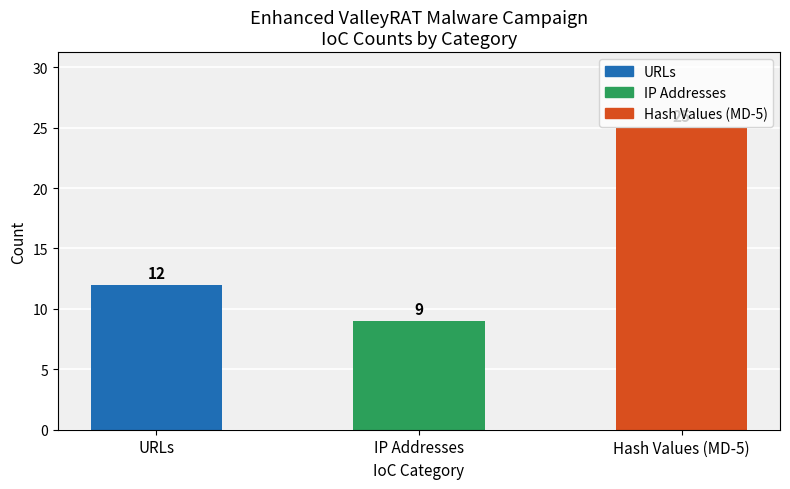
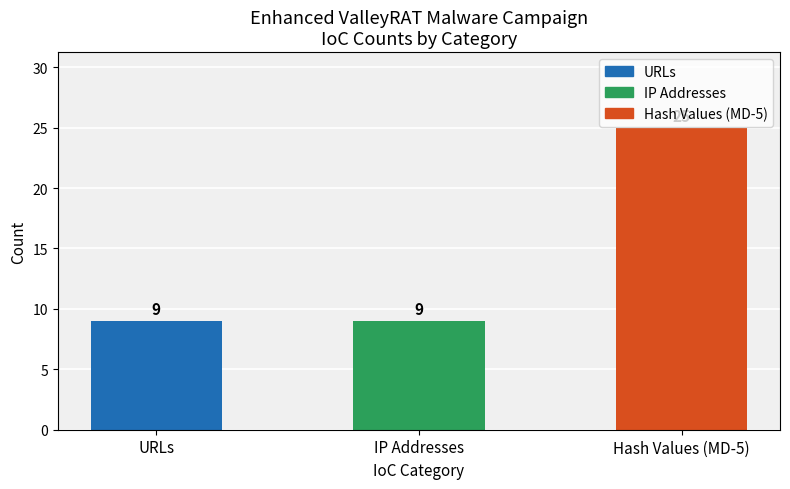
  {
-   "URLs": 12,
+   "URLs": 9,
    "IP Addresses": 9
  }
